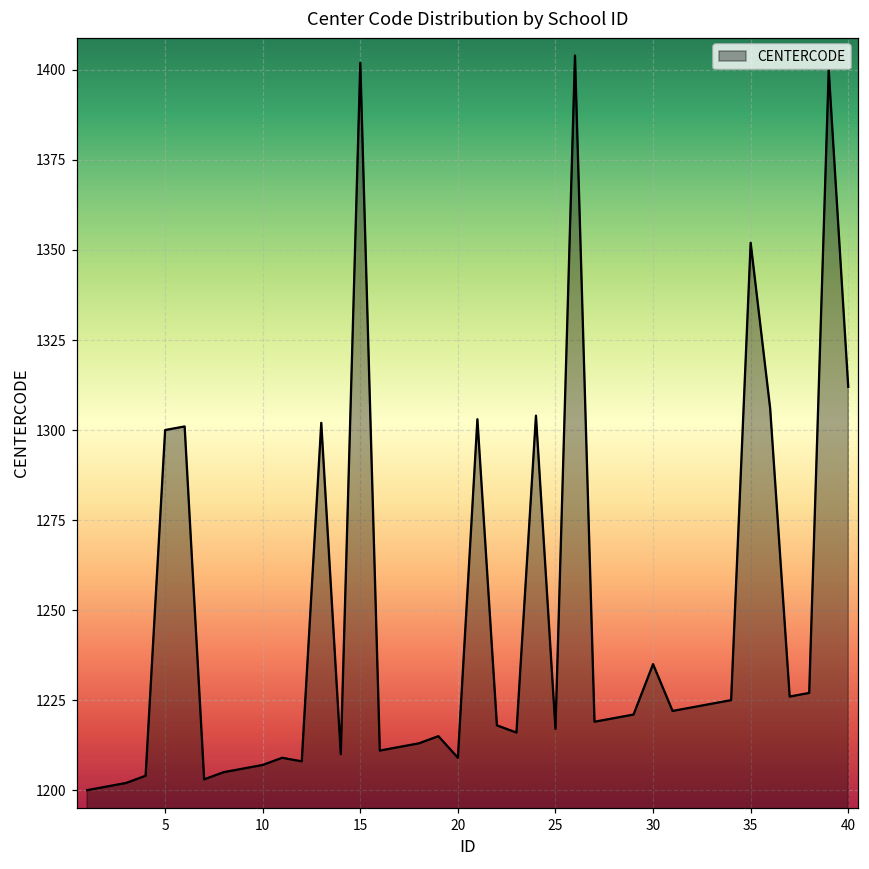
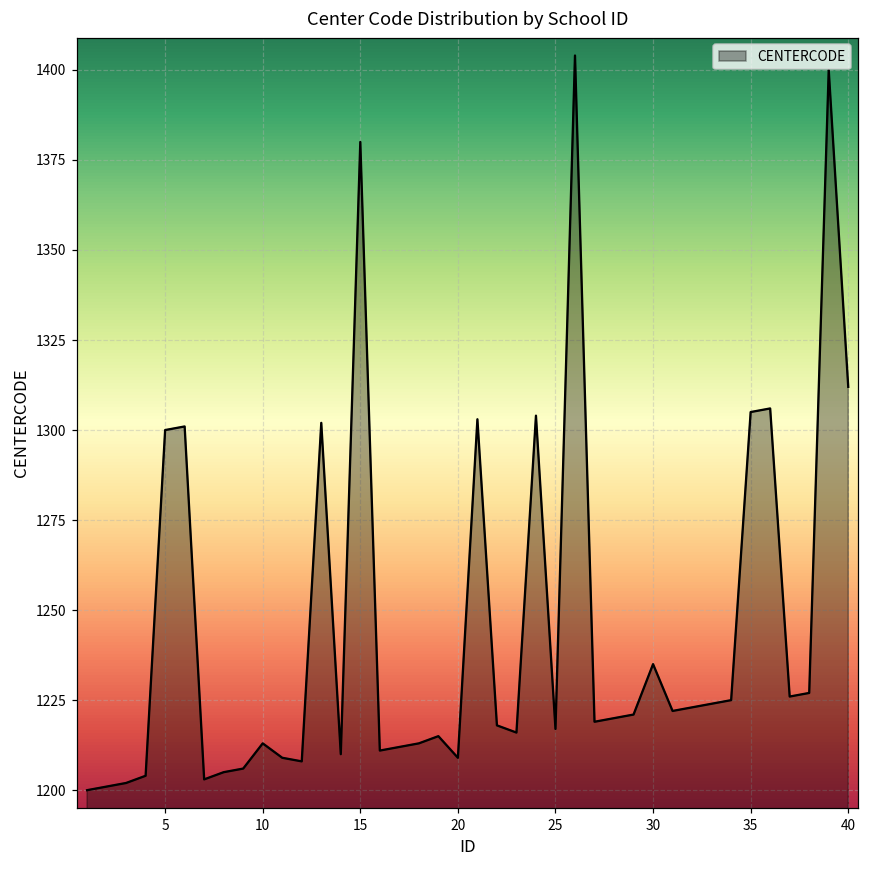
  {
    "5": 1300,
-   "10": 1207,
-   "15": 1402,
+   "10": 1213,
+   "15": 1380,
    "20": 1209,
    "25": 1217,
    "30": 1235,
-   "35": 1352,
+   "35": 1305,
    "40": 1312
  }
